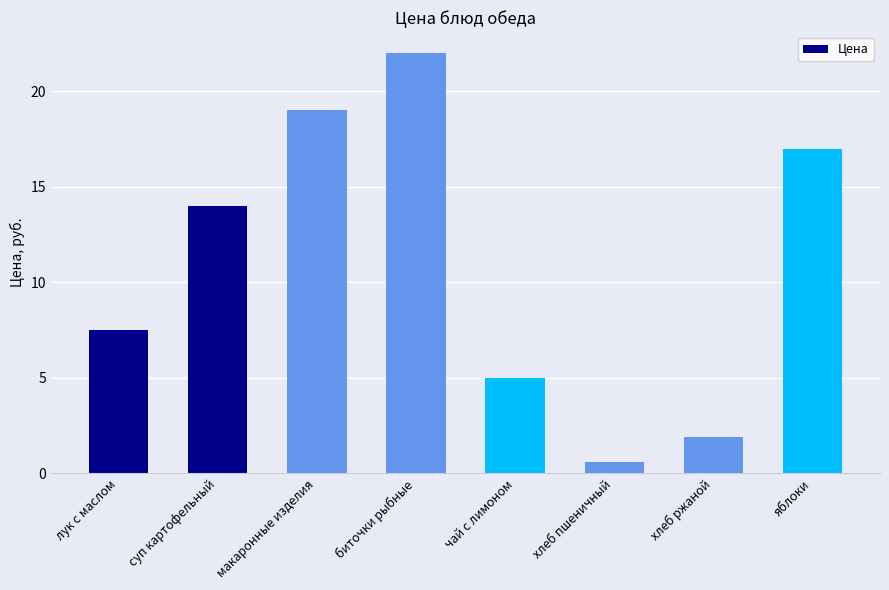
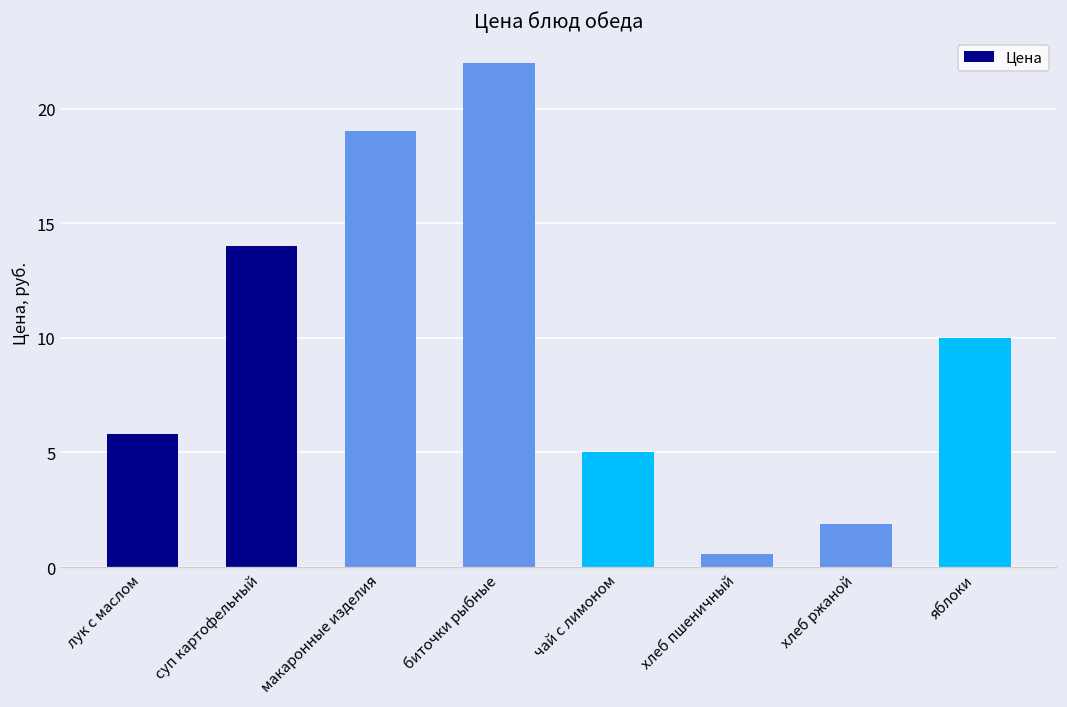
  {
-   "лук с маслом": 7.5,
+   "лук с маслом": 5.8,
    "суп картофельный": 14.0,
    "макаронные изделия": 19.0,
    "биточки рыбные": 22.0,
    "чай с лимоном": 5.0,
    "хлеб пшеничный": 0.6,
    "хлеб ржаной": 1.9,
-   "яблоки": 17
+   "яблоки": 10
  }
